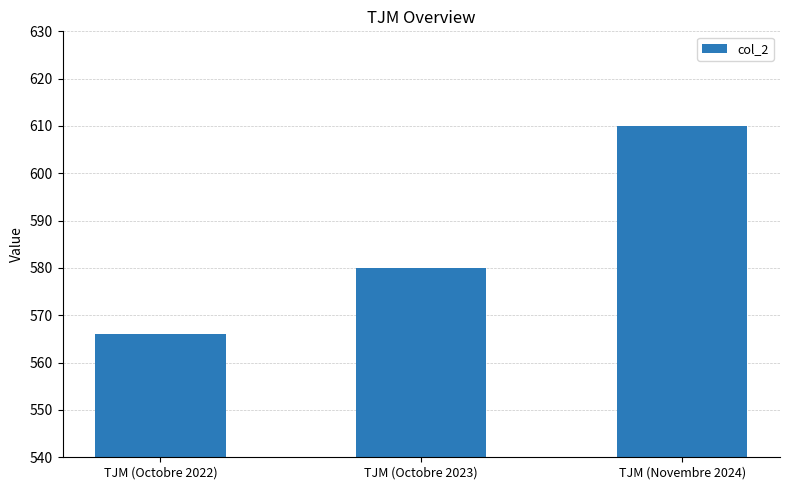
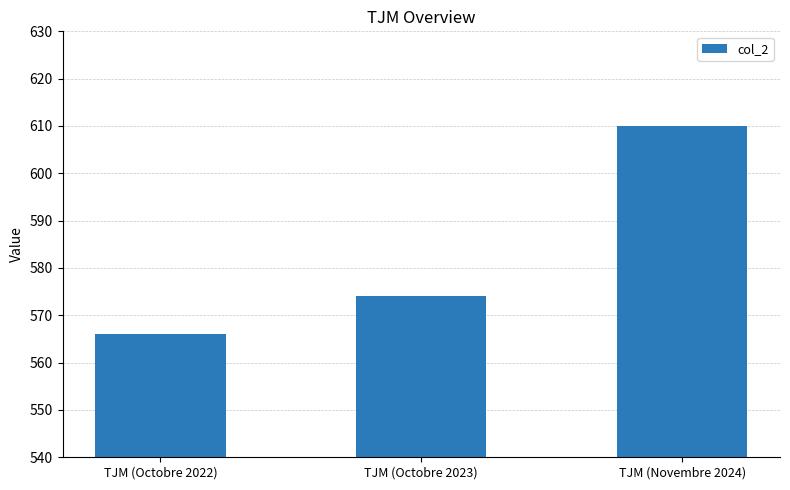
  {
    "TJM (Octobre 2022)": 566,
-   "TJM (Octobre 2023)": 580,
+   "TJM (Octobre 2023)": 574,
    "TJM (Novembre 2024)": 610
  }
